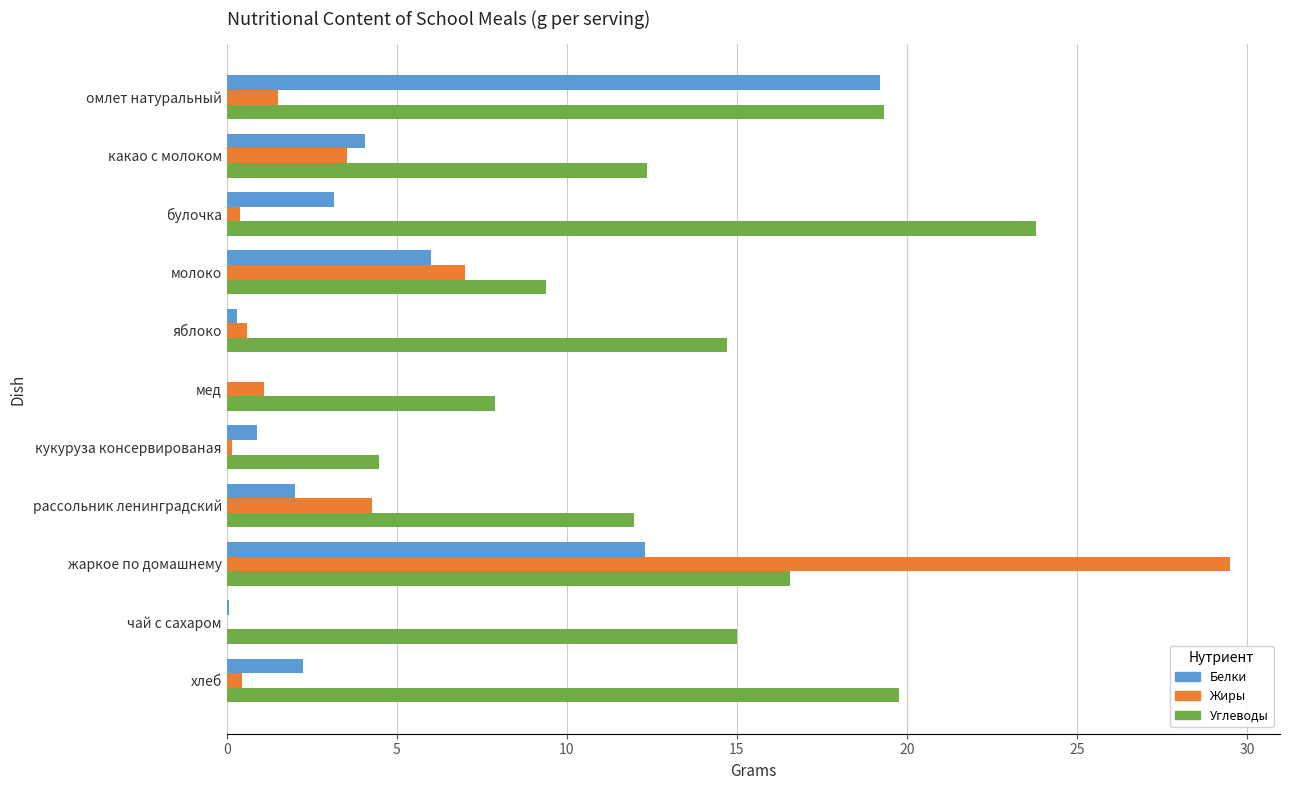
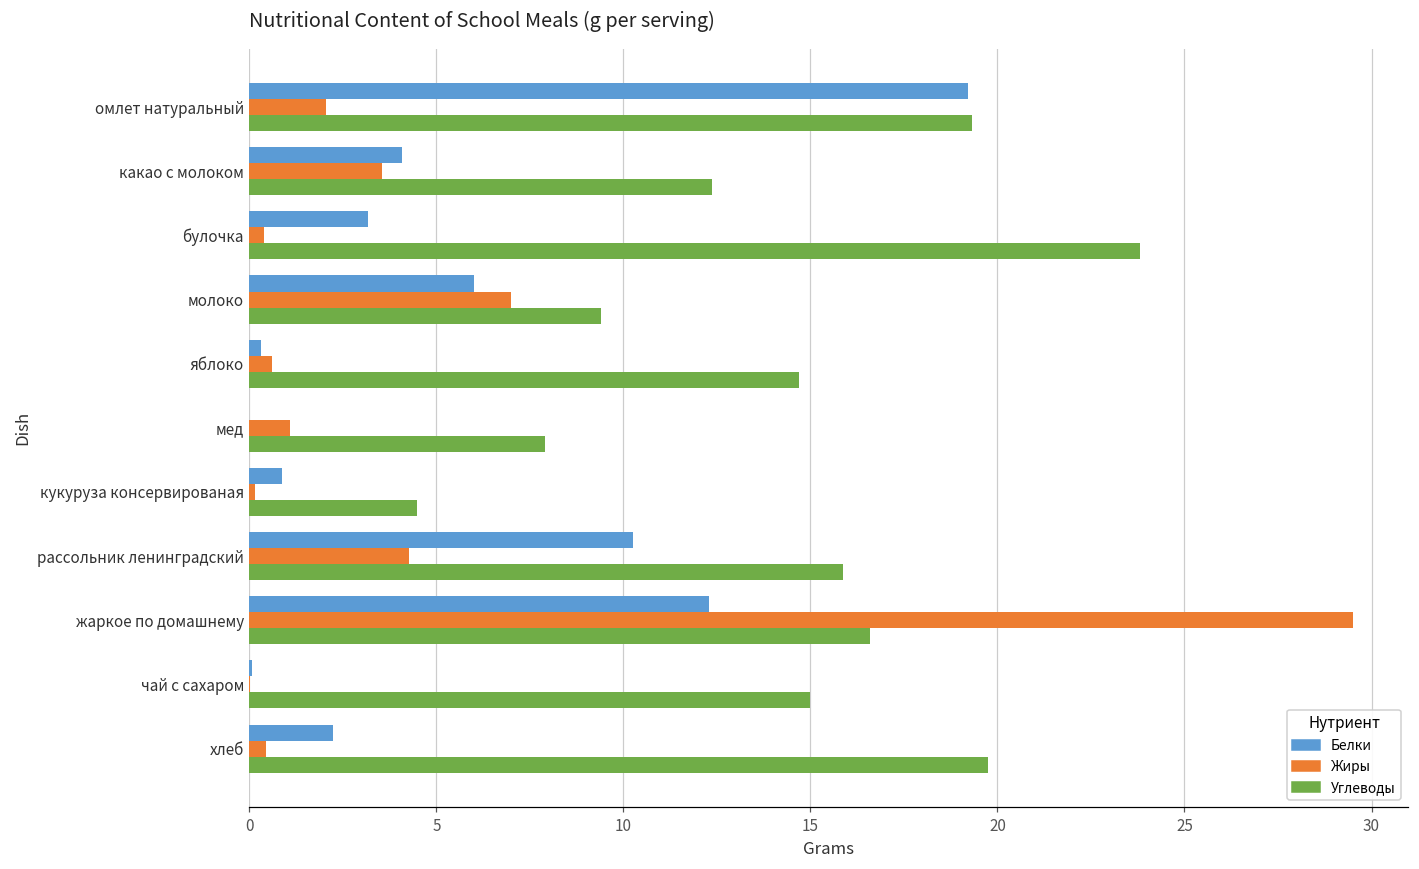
  {
    "Белки": {
      "омлет натуральный": 19.2,
      "какао с молоком": 4.1,
      "булочка": 3.2,
      "молоко": 6.0,
      "яблоко": 0.3,
      "мед": 0.0,
      "кукуруза консервированая": 0.9,
-     "рассольник ленинградский": 2.0,
+     "рассольник ленинградский": 10.3,
      "жаркое по домашнему": 12.3,
      "хлеб": 2.2
    },
    "Жиры": {
-     "омлет натуральный": 1.5,
+     "омлет натуральный": 2.0,
      "какао с молоком": 3.5,
      "булочка": 0.4,
      "молоко": 7.0,
      "яблоко": 0.6,
      "мед": 1.1,
      "кукуруза консервированая": 0.2,
      "рассольник ленинградский": 4.3,
      "жаркое по домашнему": 29.5,
      "хлеб": 0.4
    },
    "Углеводы": {
      "омлет натуральный": 19.3,
      "какао с молоком": 12.4,
      "булочка": 23.8,
      "молоко": 9.4,
      "яблоко": 14.7,
      "мед": 7.9,
      "кукуруза консервированая": 4.5,
-     "рассольник ленинградский": 12.0,
+     "рассольник ленинградский": 15.9,
      "жаркое по домашнему": 16.6,
      "чай с сахаром": 15.0,
      "хлеб": 19.8
    }
  }
